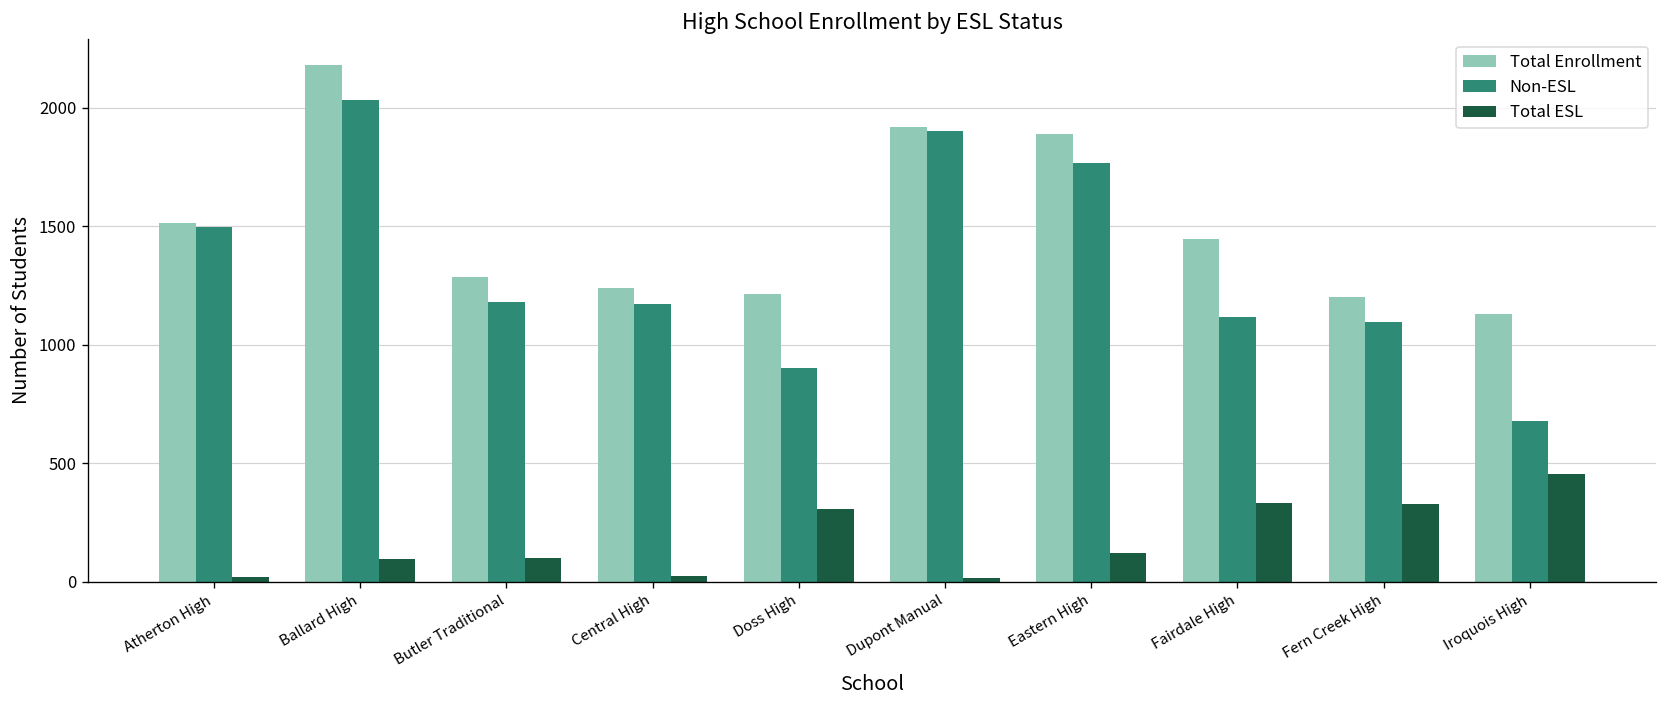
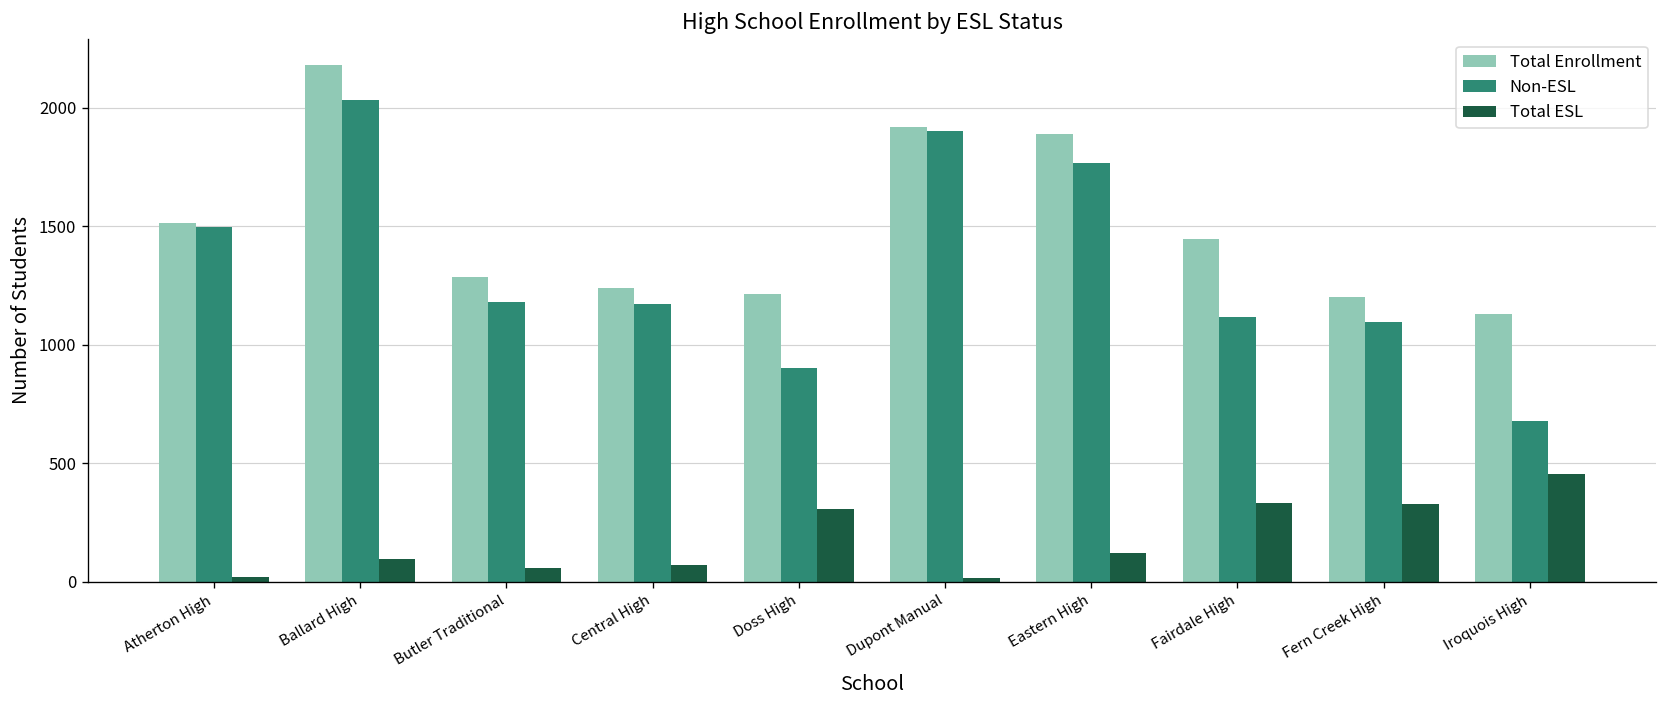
  {
    "Total Enrollment": {
      "Atherton High": 1510,
      "Ballard High": 2180,
      "Butler Traditional": 1280,
      "Central High": 1240,
      "Doss High": 1210,
      "Dupont Manual": 1920,
      "Eastern High": 1890,
      "Fairdale High": 1450,
      "Fern Creek High": 1200,
      "Iroquois High": 1130
    },
    "Non-ESL": {
      "Atherton High": 1500,
      "Ballard High": 2030,
      "Butler Traditional": 1180,
      "Central High": 1170,
      "Doss High": 900,
      "Dupont Manual": 1900,
      "Eastern High": 1770,
      "Fairdale High": 1120,
      "Fern Creek High": 1100,
      "Iroquois High": 680
    },
    "Total ESL": {
      "Atherton High": 20,
      "Ballard High": 100,
-     "Butler Traditional": 100,
-     "Central High": 30,
+     "Butler Traditional": 60,
+     "Central High": 70,
      "Doss High": 310,
      "Dupont Manual": 20,
      "Eastern High": 120,
      "Fairdale High": 330,
      "Fern Creek High": 330,
      "Iroquois High": 450
    }
  }
